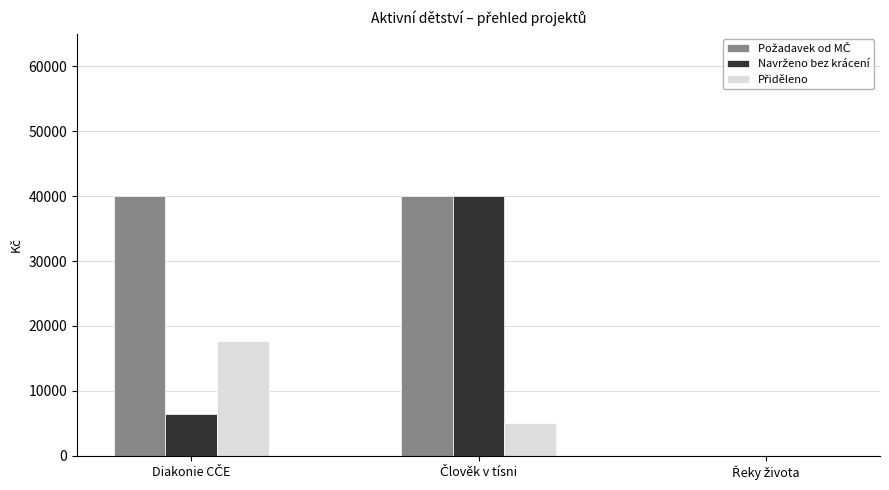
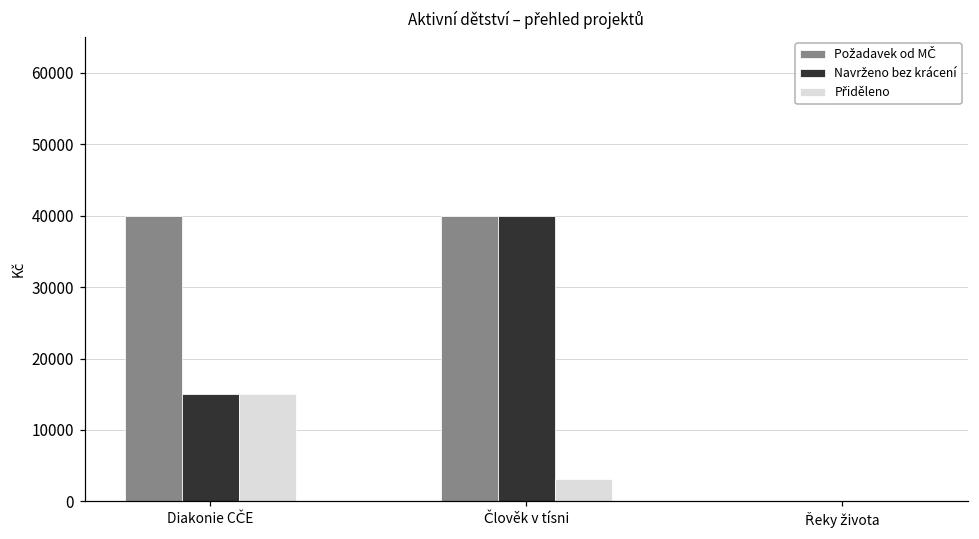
  {
    "Požadavek od MČ": {
      "Diakonie CČE": 40000,
      "Člověk v tísni": 40000,
      "Řeky života": 0
    },
    "Navrženo bez krácení": {
-     "Diakonie CČE": 6000,
+     "Diakonie CČE": 15000,
      "Člověk v tísni": 40000,
      "Řeky života": 0
    },
    "Přiděleno": {
-     "Diakonie CČE": 18000,
-     "Člověk v tísni": 5000,
+     "Diakonie CČE": 15000,
+     "Člověk v tísni": 3000,
      "Řeky života": 0
    }
  }
